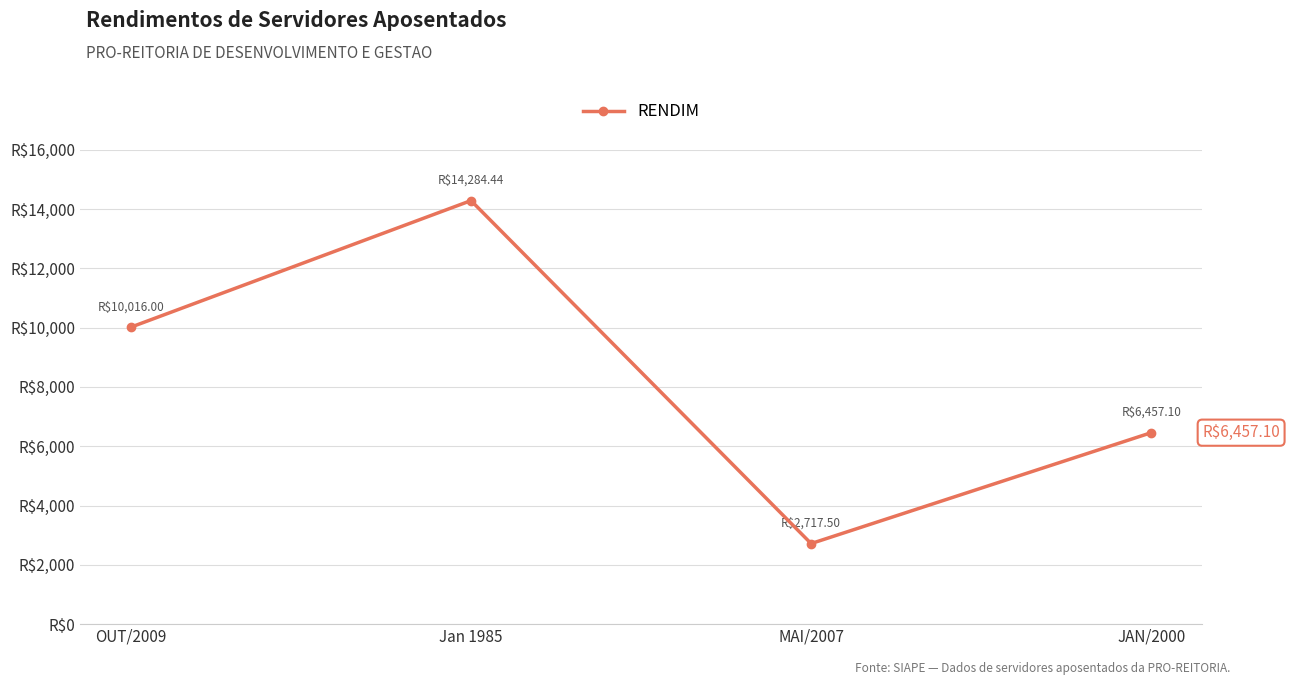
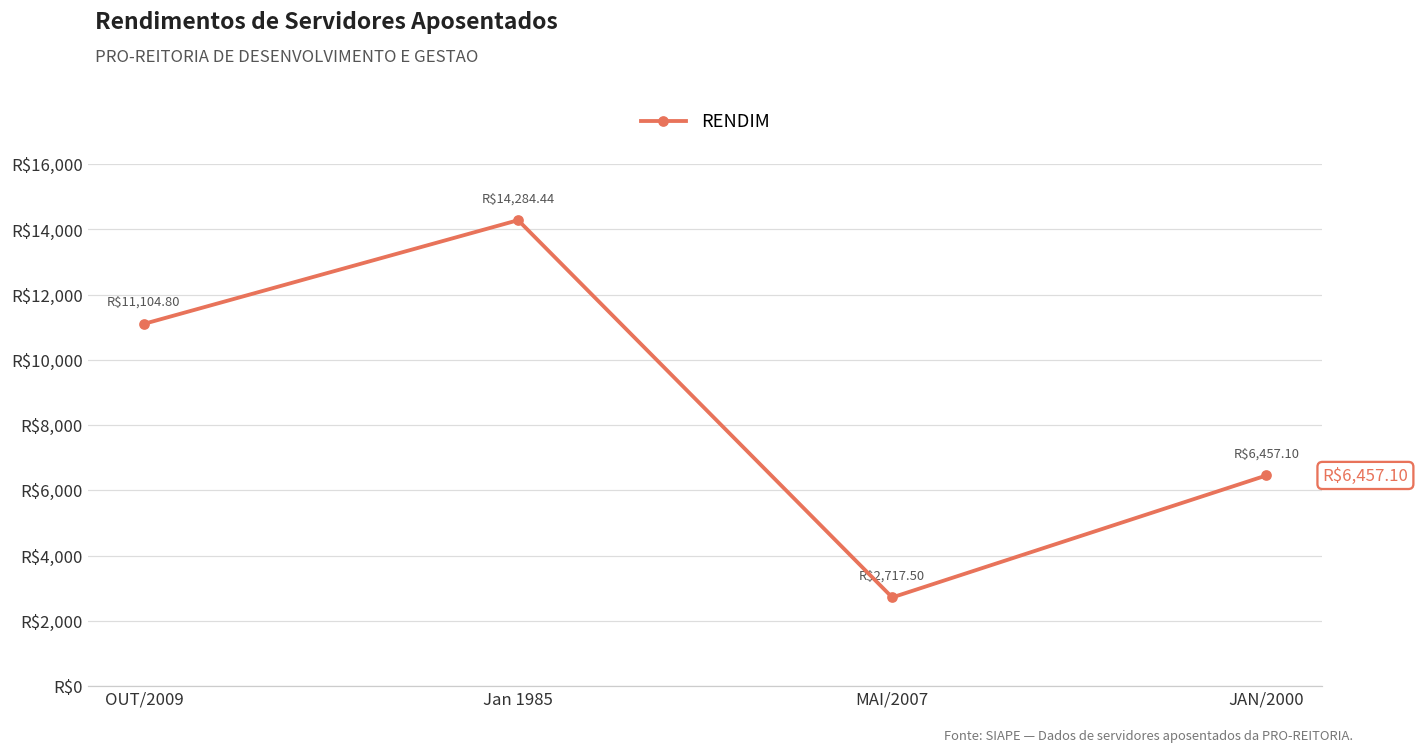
  {
-   "OUT/2009": "$10,016.00",
+   "OUT/2009": "$11,104.80",
    "Jan 1985": "$14,284.44",
    "MAI/2007": "$2,717.50",
    "JAN/2000": "$6,457.10"
  }
